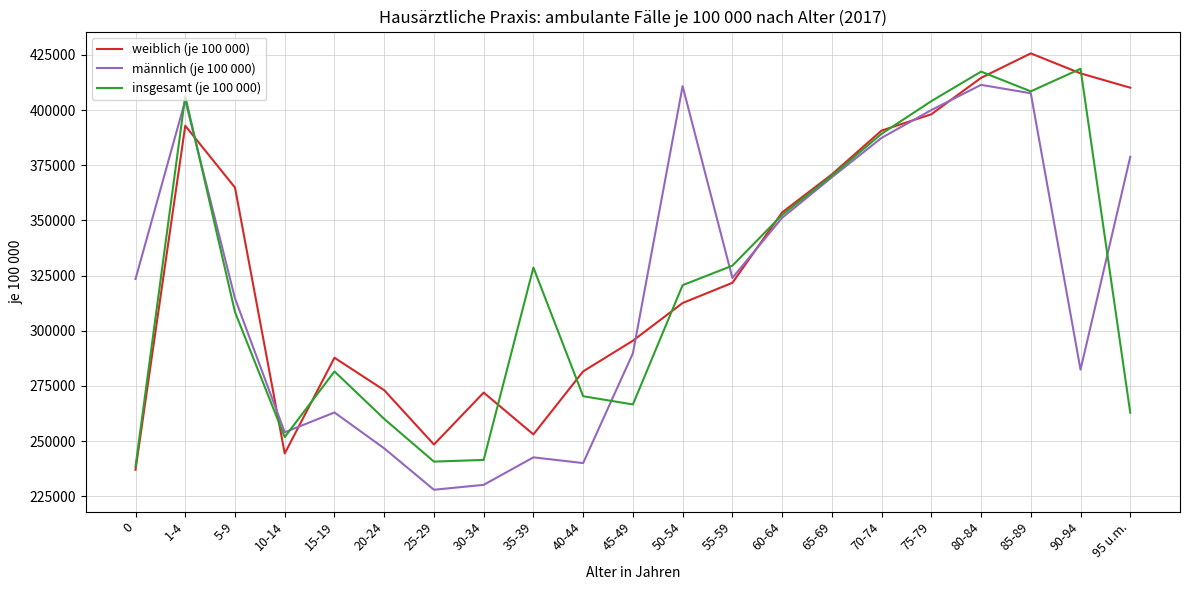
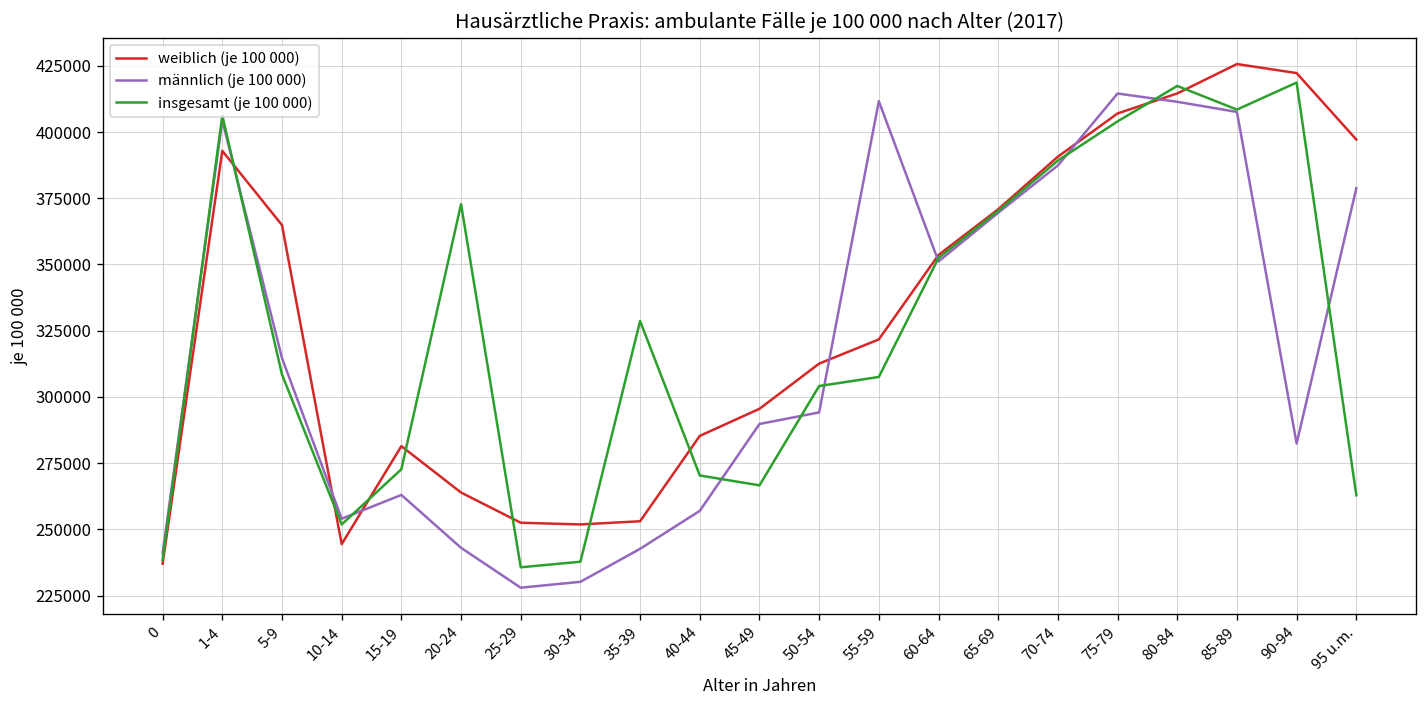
  {
    "weiblich (je 100 000)": {
      "0": 237000,
      "1-4": 393000,
      "5-9": 365000,
      "10-14": 244000,
-     "15-19": 288000,
-     "20-24": 273000,
-     "25-29": 248000,
-     "30-34": 272000,
+     "15-19": 281000,
+     "20-24": 264000,
+     "25-29": 252000,
+     "30-34": 252000,
      "35-39": 253000,
-     "40-44": 282000,
+     "40-44": 285000,
      "45-49": 296000,
      "50-54": 313000,
      "55-59": 322000,
      "70-74": 391000,
-     "75-79": 398000,
+     "75-79": 407000,
      "80-84": 415000,
      "85-89": 426000,
-     "90-94": 417000,
-     "95 u.m.": 410000
+     "90-94": 422000,
+     "95 u.m.": 397000
    },
    "männlich (je 100 000)": {
-     "0": 323000,
+     "0": 241000,
      "1-4": 404000,
      "5-9": 315000,
      "10-14": 254000,
      "15-19": 263000,
-     "20-24": 247000,
+     "20-24": 243000,
      "25-29": 228000,
      "30-34": 230000,
      "35-39": 243000,
-     "40-44": 240000,
+     "40-44": 257000,
      "45-49": 290000,
-     "50-54": 411000,
-     "55-59": 324000,
+     "50-54": 294000,
+     "55-59": 412000,
      "60-64": 351000,
      "70-74": 387000,
-     "75-79": 400000,
+     "75-79": 415000,
      "80-84": 411000,
      "90-94": 282000,
      "95 u.m.": 379000
    },
    "insgesamt (je 100 000)": {
      "0": 238000,
      "5-9": 308000,
      "10-14": 252000,
-     "15-19": 282000,
-     "20-24": 260000,
-     "25-29": 241000,
-     "30-34": 241000,
+     "15-19": 273000,
+     "20-24": 373000,
+     "25-29": 236000,
+     "30-34": 238000,
      "35-39": 329000,
      "40-44": 270000,
      "45-49": 267000,
-     "50-54": 321000,
-     "55-59": 329000,
+     "50-54": 304000,
+     "55-59": 308000,
      "70-74": 389000,
      "75-79": 404000,
      "80-84": 417000,
      "90-94": 419000,
      "95 u.m.": 263000
    }
  }
